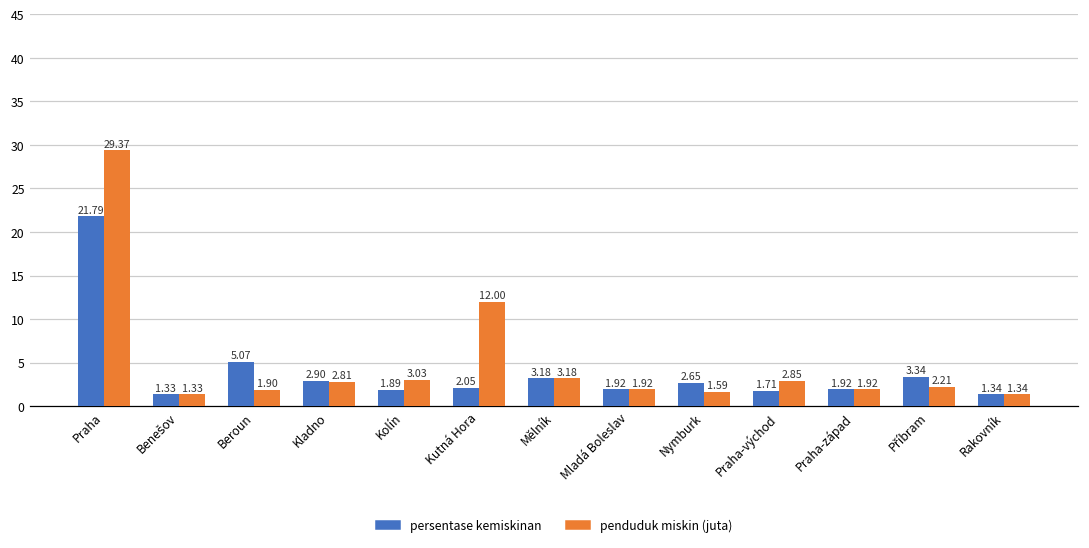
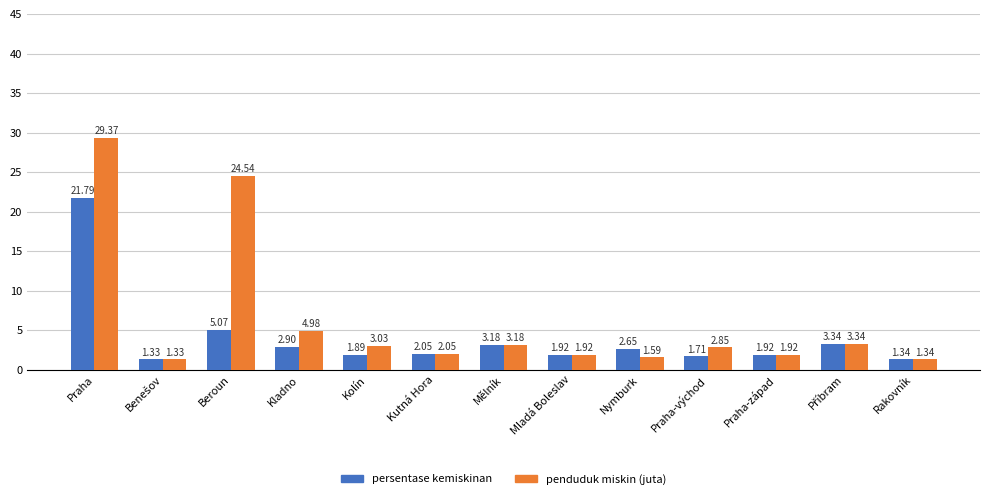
  {
    "persentase kemiskinan": {
      "Praha": 21.79,
      "Benešov": 1.33,
      "Beroun": 5.07,
      "Kladno": 2.90,
      "Kolín": 1.89,
      "Kutná Hora": 2.05,
      "Mělník": 3.18,
      "Mladá Boleslav": 1.92,
      "Nymburk": 2.65,
      "Praha-východ": 1.71,
      "Praha-západ": 1.92,
      "Příbram": 3.34,
      "Rakovník": 1.34
    },
    "penduduk miskin (juta)": {
      "Praha": 29.37,
      "Benešov": 1.33,
-     "Beroun": 1.90,
-     "Kladno": 2.81,
+     "Beroun": 24.54,
+     "Kladno": 4.98,
      "Kolín": 3.03,
-     "Kutná Hora": 12.00,
+     "Kutná Hora": 2.05,
      "Mělník": 3.18,
      "Mladá Boleslav": 1.92,
      "Nymburk": 1.59,
      "Praha-východ": 2.85,
      "Praha-západ": 1.92,
-     "Příbram": 2.21,
+     "Příbram": 3.34,
      "Rakovník": 1.34
    }
  }
